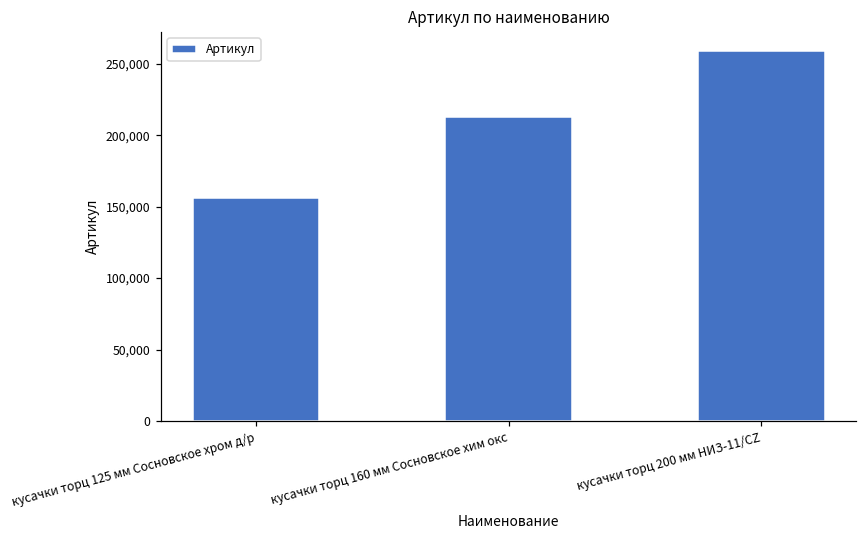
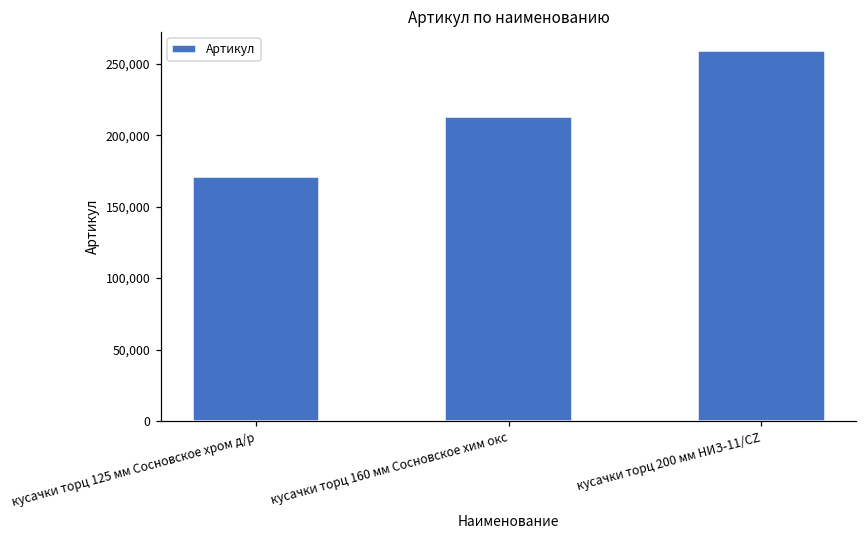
  {
-   "кусачки торц 125 мм Сосновское хром д/р": "156,000",
+   "кусачки торц 125 мм Сосновское хром д/р": "171,000",
    "кусачки торц 160 мм Сосновское хим окс": "213,000",
    "кусачки торц 200 мм НИЗ-11/CZ": "259,000"
  }
